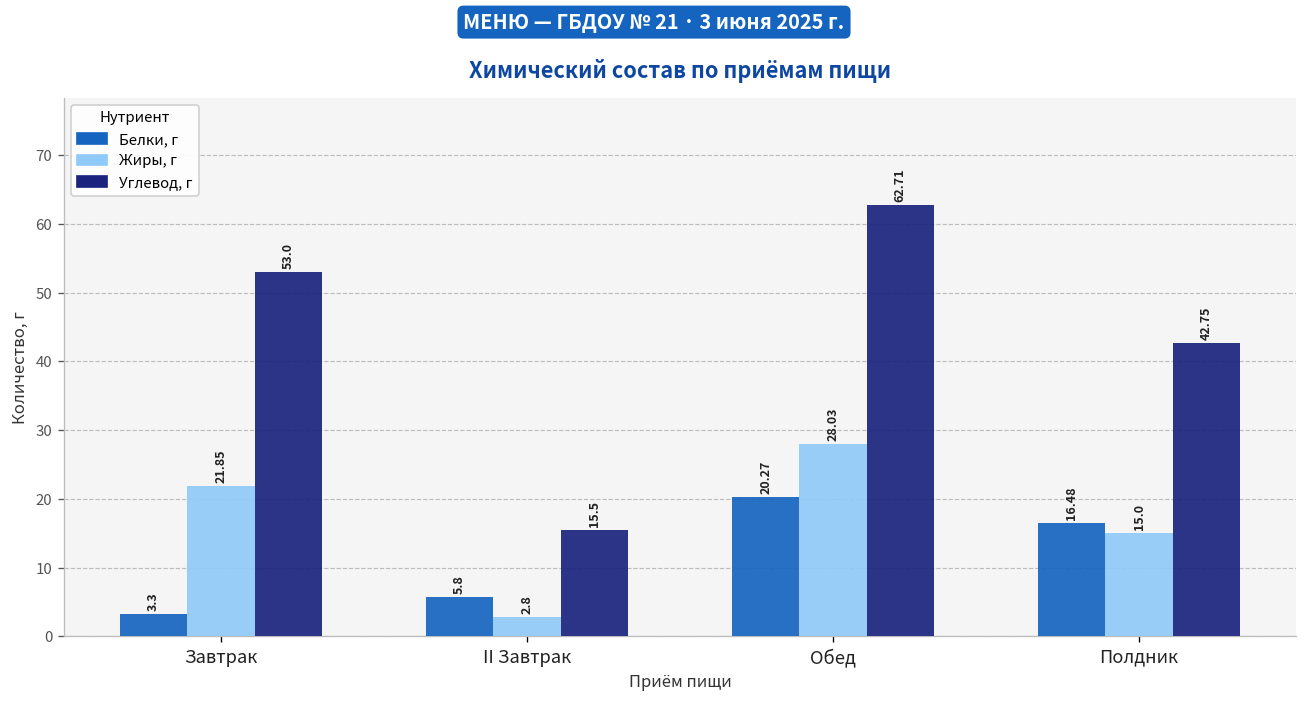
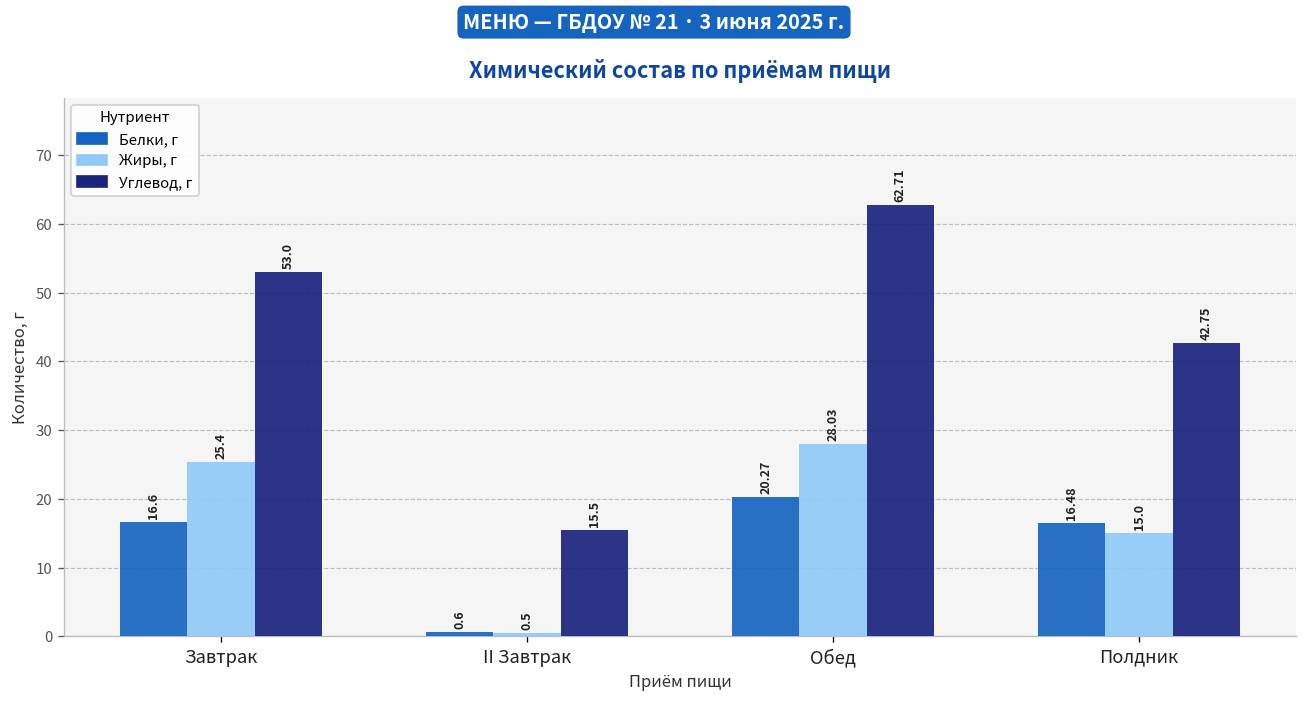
  {
    "Белки, г": {
-     "Завтрак": 3.3,
-     "II Завтрак": 5.8,
+     "Завтрак": 16.6,
+     "II Завтрак": 0.6,
      "Обед": 20.27,
      "Полдник": 16.48
    },
    "Жиры, г": {
-     "Завтрак": 21.85,
-     "II Завтрак": 2.8,
+     "Завтрак": 25.4,
+     "II Завтрак": 0.5,
      "Обед": 28.03,
      "Полдник": 15.0
    },
    "Углевод, г": {
      "Завтрак": 53.0,
      "II Завтрак": 15.5,
      "Обед": 62.71,
      "Полдник": 42.75
    }
  }
